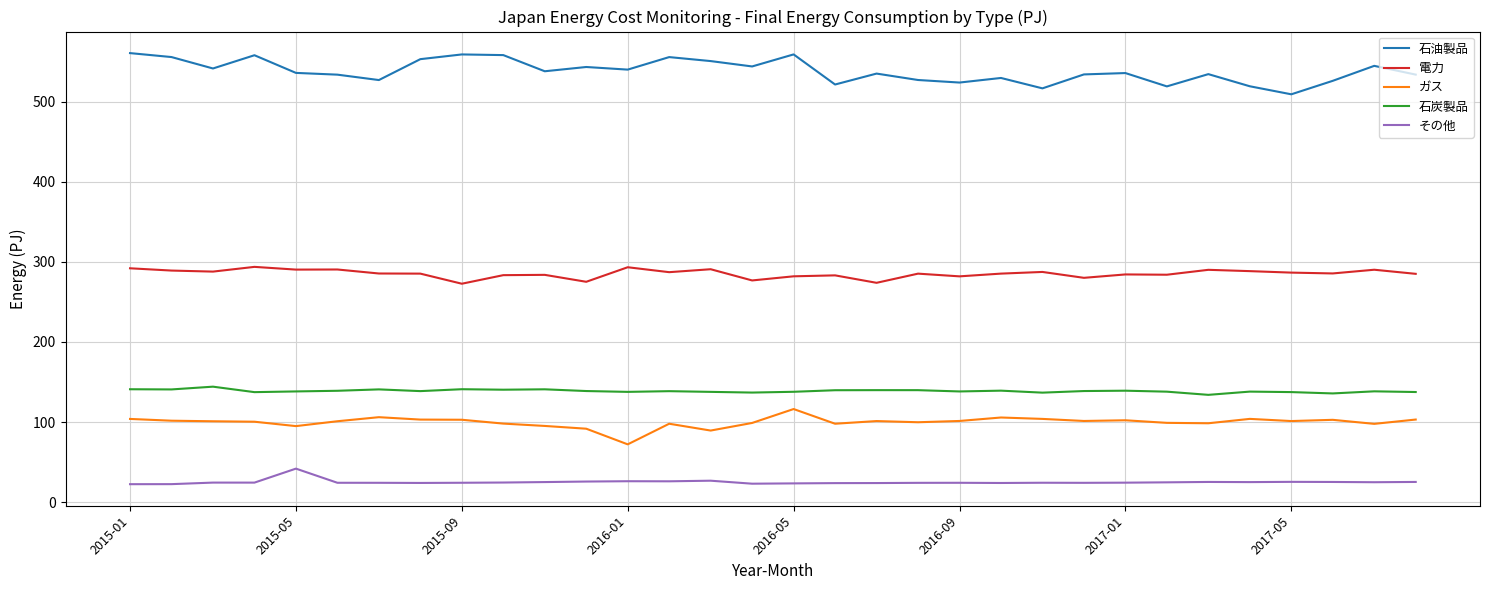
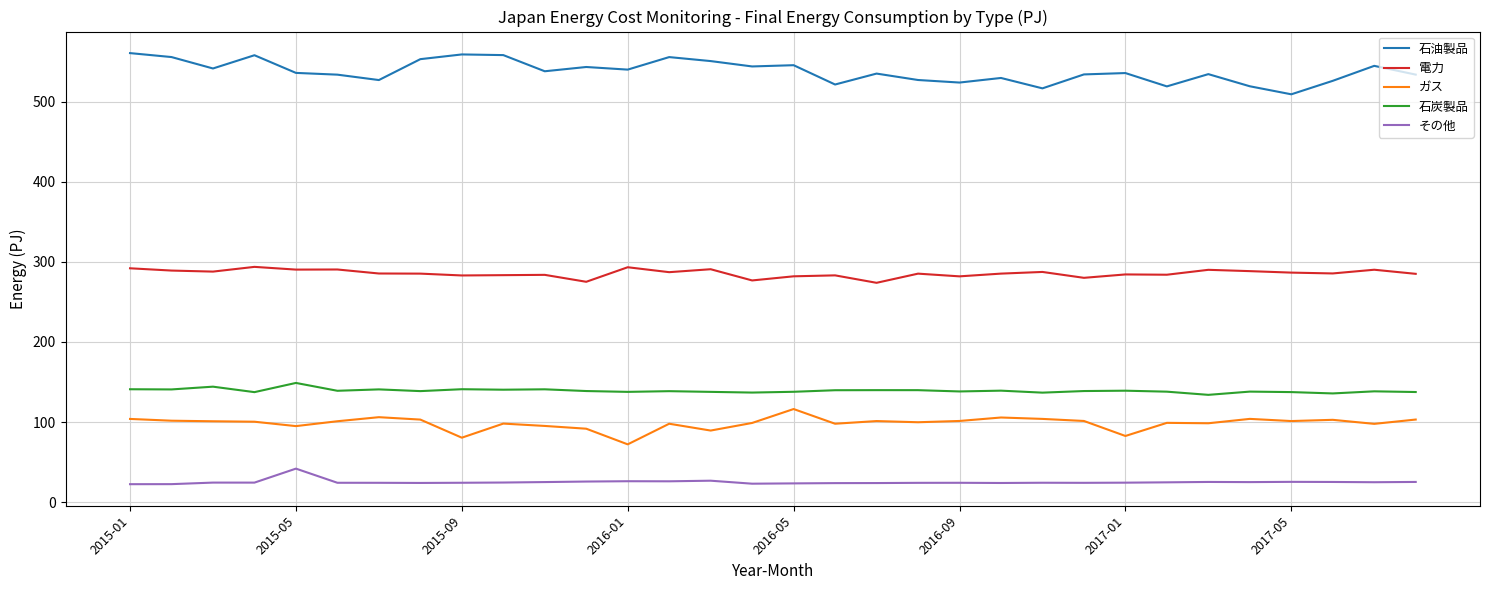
  {
    "石油製品": {
      "2015-01": 560,
      "2015-05": 540,
      "2015-09": 560,
      "2016-01": 540,
-     "2016-05": 560,
+     "2016-05": 550,
      "2016-09": 520,
      "2017-01": 540,
      "2017-05": 510
    },
    "電力": {
      "2015-01": 290,
      "2015-05": 290,
-     "2015-09": 270,
+     "2015-09": 280,
      "2016-01": 290,
      "2016-05": 280,
      "2016-09": 280,
      "2017-01": 280,
      "2017-05": 290
    },
    "ガス": {
      "2015-01": 100,
      "2015-05": 90,
-     "2015-09": 100,
+     "2015-09": 80,
      "2016-01": 70,
      "2016-05": 120,
      "2016-09": 100,
-     "2017-01": 100,
+     "2017-01": 80,
      "2017-05": 100
    },
    "石炭製品": {
      "2015-01": 140,
-     "2015-05": 140,
+     "2015-05": 150,
      "2015-09": 140,
      "2016-01": 140,
      "2016-05": 140,
      "2016-09": 140,
      "2017-01": 140,
      "2017-05": 140
    },
    "その他": {
      "2015-01": 20,
      "2015-05": 40,
      "2015-09": 20,
      "2016-01": 30,
      "2016-05": 20,
      "2016-09": 20,
      "2017-01": 20,
      "2017-05": 30
    }
  }
